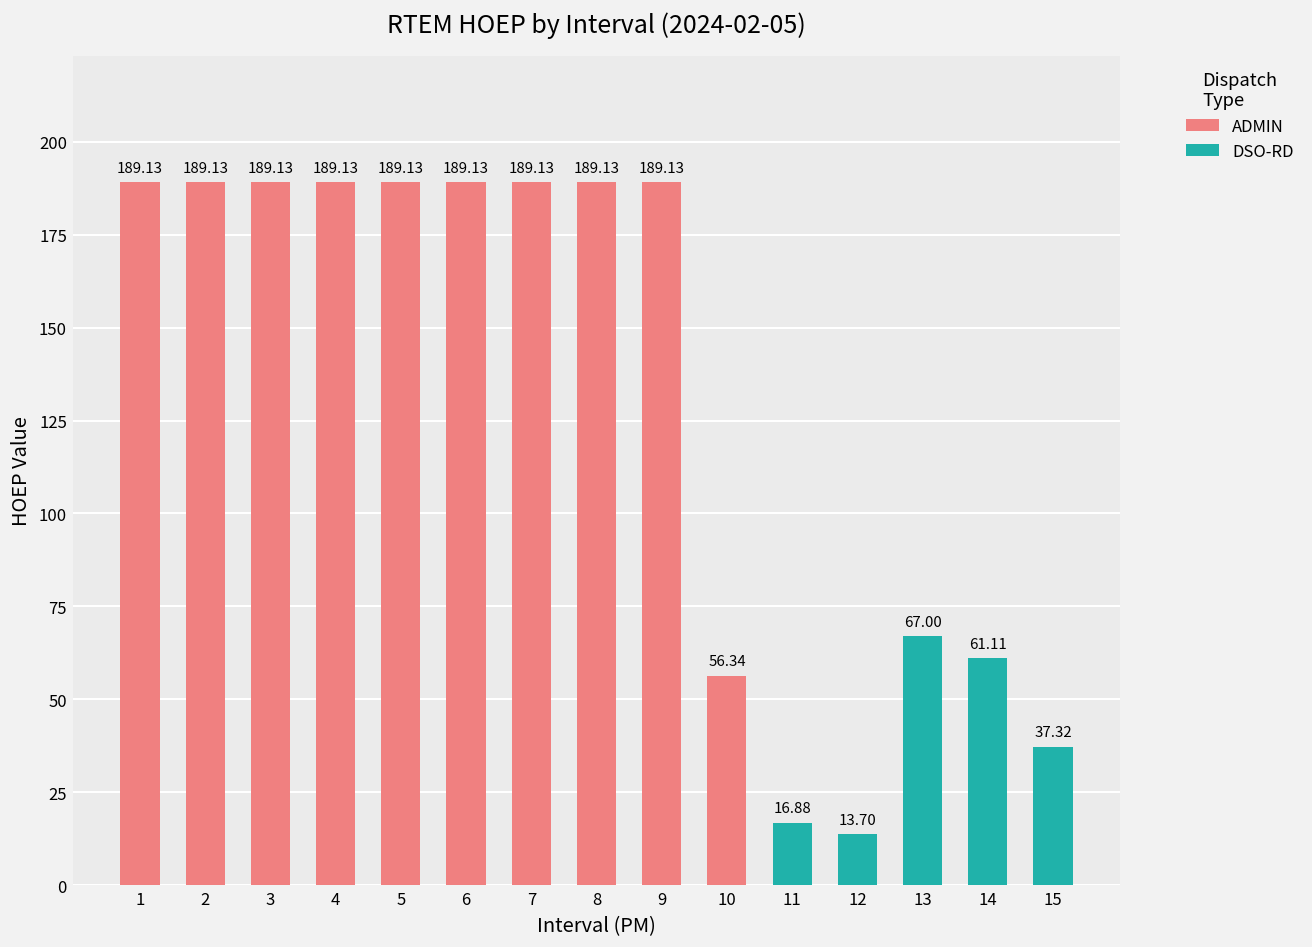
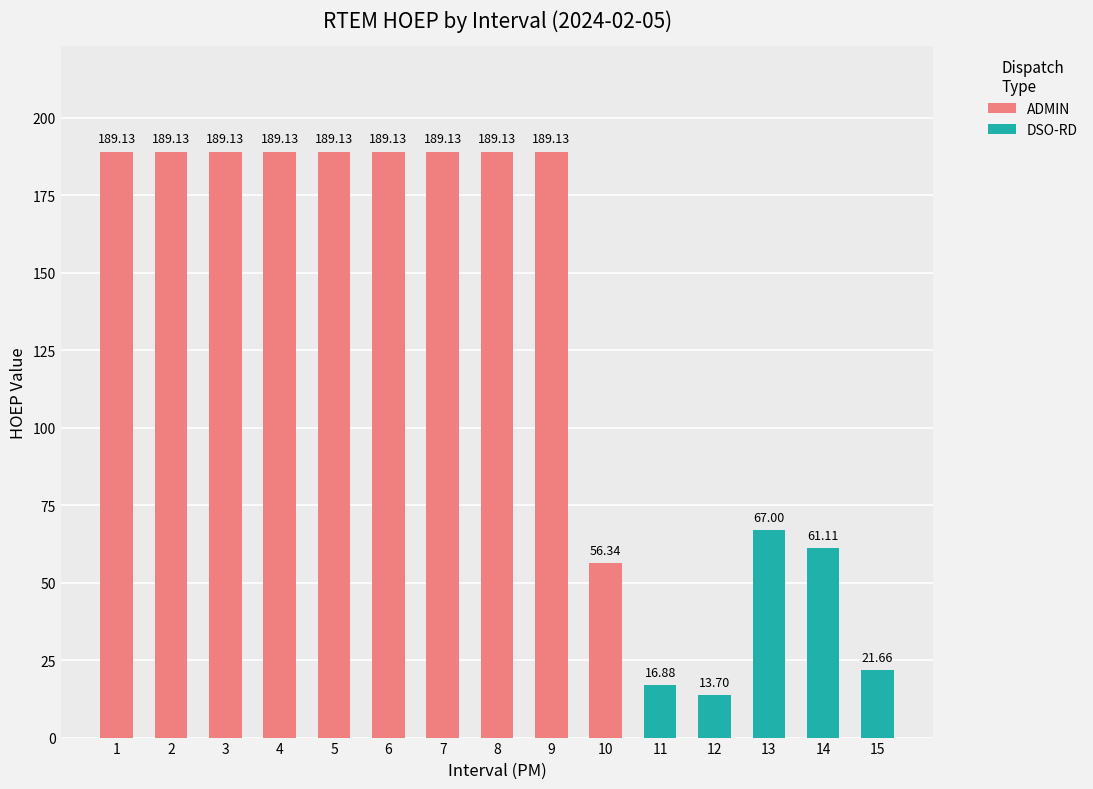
  {
    "ADMIN": {
      "1": 189.13,
      "2": 189.13,
      "3": 189.13,
      "4": 189.13,
      "5": 189.13,
      "6": 189.13,
      "7": 189.13,
      "8": 189.13,
      "9": 189.13,
      "10": 56.34
    },
    "DSO-RD": {
      "11": 16.88,
      "12": 13.70,
      "13": 67.00,
      "14": 61.11,
-     "15": 37.32
+     "15": 21.66
    }
  }
